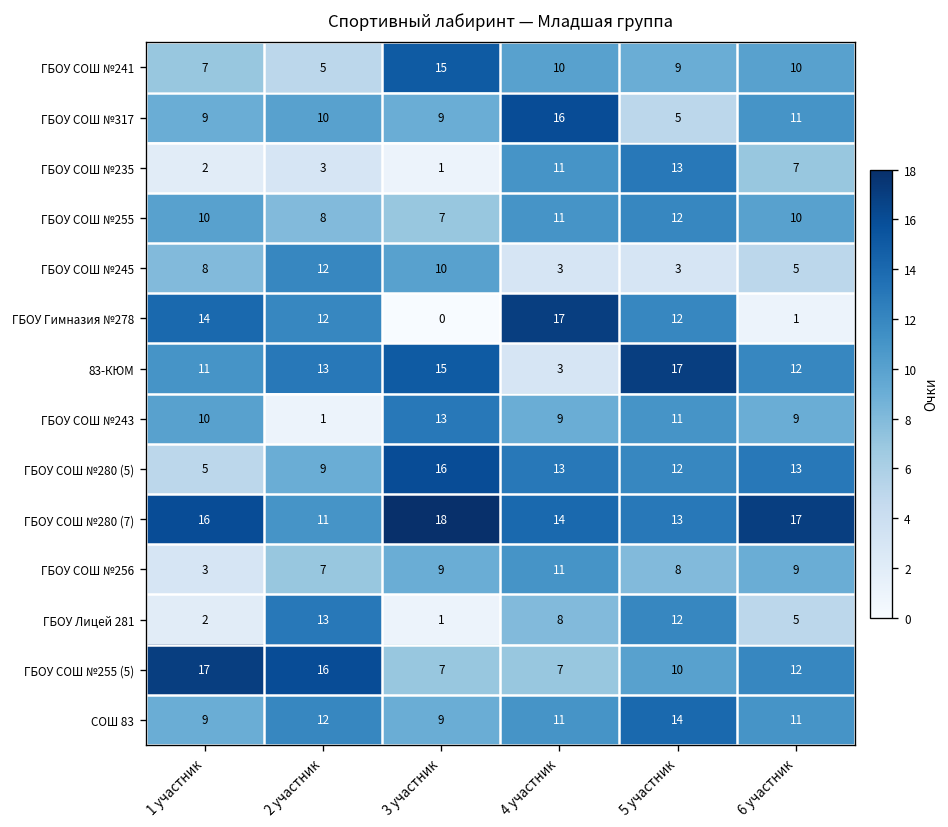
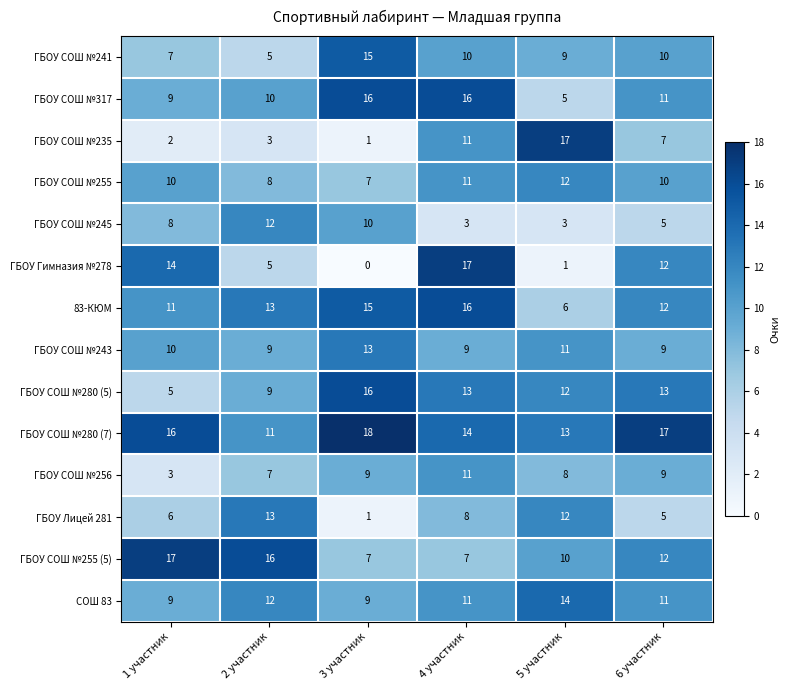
  {
    "ГБОУ СОШ №241": {
      "1 участник": 7,
      "2 участник": 5,
      "3 участник": 15,
      "4 участник": 10,
      "5 участник": 9,
      "6 участник": 10
    },
    "ГБОУ СОШ №317": {
      "1 участник": 9,
      "2 участник": 10,
-     "3 участник": 9,
+     "3 участник": 16,
      "4 участник": 16,
      "5 участник": 5,
      "6 участник": 11
    },
    "ГБОУ СОШ №235": {
      "1 участник": 2,
      "2 участник": 3,
      "3 участник": 1,
      "4 участник": 11,
-     "5 участник": 13,
+     "5 участник": 17,
      "6 участник": 7
    },
    "ГБОУ СОШ №255": {
      "1 участник": 10,
      "2 участник": 8,
      "3 участник": 7,
      "4 участник": 11,
      "5 участник": 12,
      "6 участник": 10
    },
    "ГБОУ СОШ №245": {
      "1 участник": 8,
      "2 участник": 12,
      "3 участник": 10,
      "4 участник": 3,
      "5 участник": 3,
      "6 участник": 5
    },
    "ГБОУ Гимназия №278": {
      "1 участник": 14,
-     "2 участник": 12,
+     "2 участник": 5,
      "3 участник": 0,
      "4 участник": 17,
-     "5 участник": 12,
-     "6 участник": 1
+     "5 участник": 1,
+     "6 участник": 12
    },
    "83-КЮМ": {
      "1 участник": 11,
      "2 участник": 13,
      "3 участник": 15,
-     "4 участник": 3,
-     "5 участник": 17,
+     "4 участник": 16,
+     "5 участник": 6,
      "6 участник": 12
    },
    "ГБОУ СОШ №243": {
      "1 участник": 10,
-     "2 участник": 1,
+     "2 участник": 9,
      "3 участник": 13,
      "4 участник": 9,
      "5 участник": 11,
      "6 участник": 9
    },
    "ГБОУ СОШ №280 (5)": {
      "1 участник": 5,
      "2 участник": 9,
      "3 участник": 16,
      "4 участник": 13,
      "5 участник": 12,
      "6 участник": 13
    },
    "ГБОУ СОШ №280 (7)": {
      "1 участник": 16,
      "2 участник": 11,
      "3 участник": 18,
      "4 участник": 14,
      "5 участник": 13,
      "6 участник": 17
    },
    "ГБОУ СОШ №256": {
      "1 участник": 3,
      "2 участник": 7,
      "3 участник": 9,
      "4 участник": 11,
      "5 участник": 8,
      "6 участник": 9
    },
    "ГБОУ Лицей 281": {
-     "1 участник": 2,
+     "1 участник": 6,
      "2 участник": 13,
      "3 участник": 1,
      "4 участник": 8,
      "5 участник": 12,
      "6 участник": 5
    },
    "ГБОУ СОШ №255 (5)": {
      "1 участник": 17,
      "2 участник": 16,
      "3 участник": 7,
      "4 участник": 7,
      "5 участник": 10,
      "6 участник": 12
    },
    "СОШ 83": {
      "1 участник": 9,
      "2 участник": 12,
      "3 участник": 9,
      "4 участник": 11,
      "5 участник": 14,
      "6 участник": 11
    }
  }
